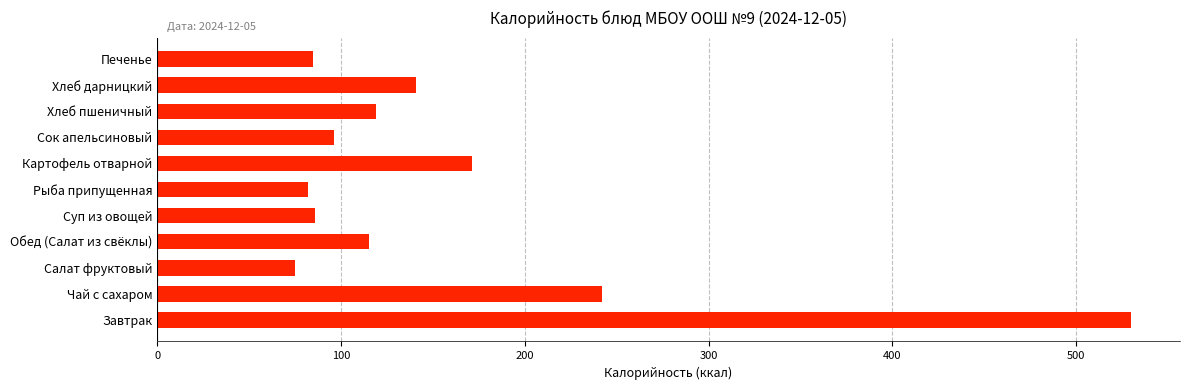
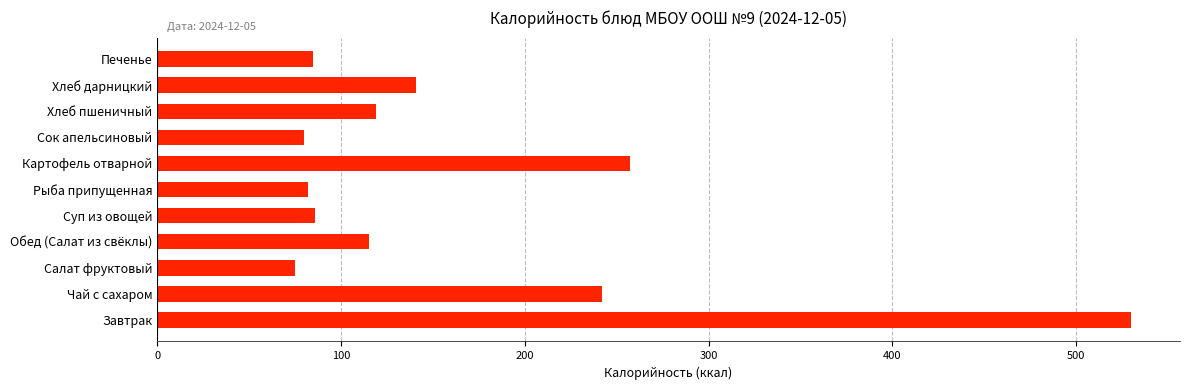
  {
    "Печенье": 85,
    "Хлеб дарницкий": 141,
    "Хлеб пшеничный": 119,
-   "Сок апельсиновый": 96,
-   "Картофель отварной": 171,
+   "Сок апельсиновый": 80,
+   "Картофель отварной": 257,
    "Рыба припущенная": 82,
    "Суп из овощей": 86,
    "Обед (Салат из свёклы)": 115,
    "Салат фруктовый": 75,
    "Чай с сахаром": 242,
    "Завтрак": 530
  }
